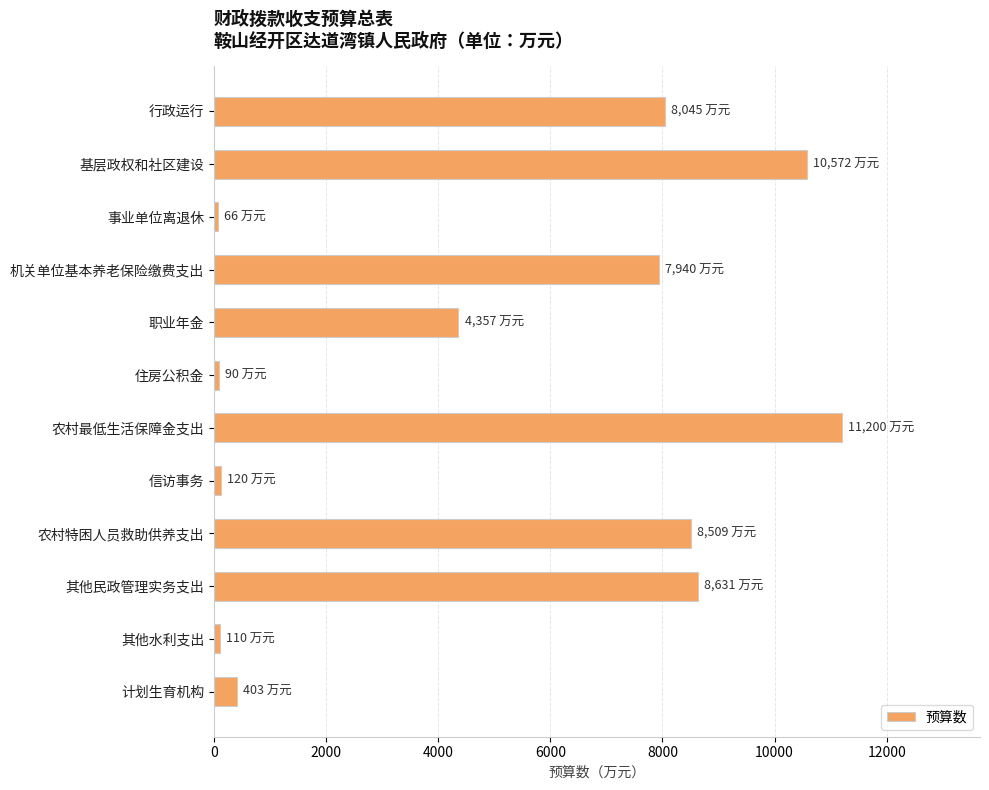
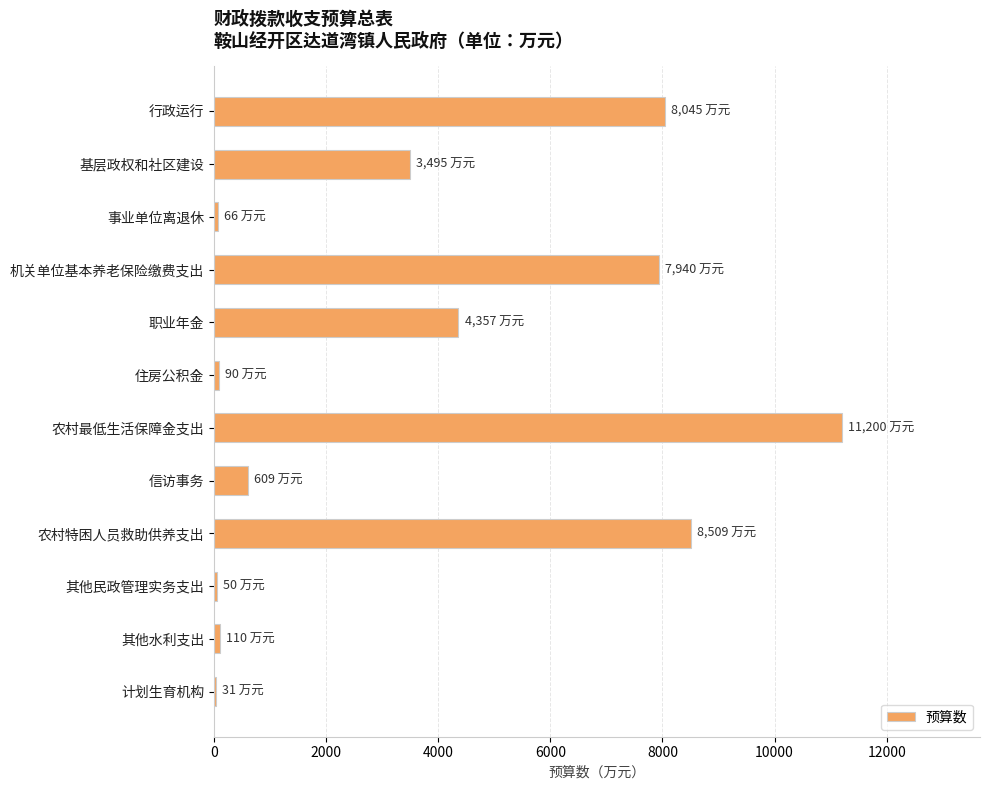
  {
    "行政运行": "8,045",
-   "基层政权和社区建设": "10,572",
+   "基层政权和社区建设": "3,495",
    "事业单位离退休": "66",
    "机关单位基本养老保险缴费支出": "7,940",
    "职业年金": "4,357",
    "住房公积金": "90",
    "农村最低生活保障金支出": "11,200",
-   "信访事务": "120",
+   "信访事务": "609",
    "农村特困人员救助供养支出": "8,509",
-   "其他民政管理实务支出": "8,631",
+   "其他民政管理实务支出": "50",
    "其他水利支出": "110",
-   "计划生育机构": "403"
+   "计划生育机构": "31"
  }
